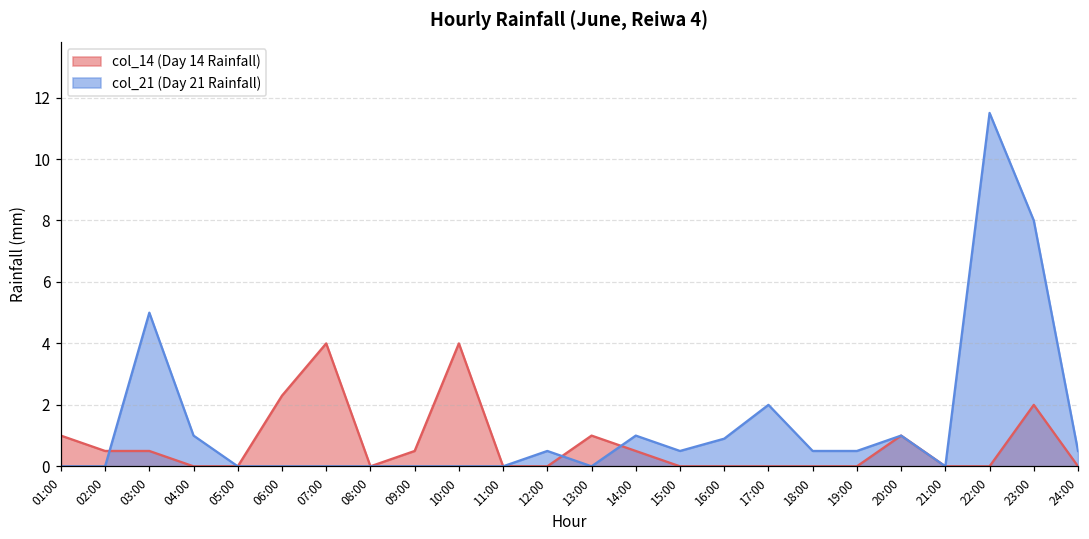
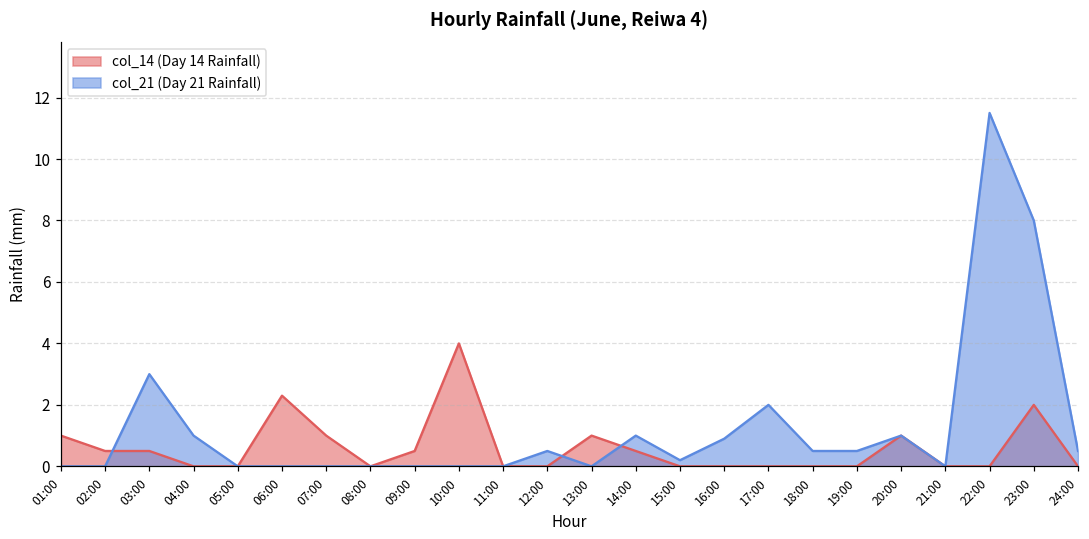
  {
    "col_14 (Day 14 Rainfall)": {
      "01:00": 1,
      "02:00": 0.5,
      "03:00": 0.5,
      "04:00": 0,
      "06:00": 2.3,
-     "07:00": 4,
+     "07:00": 1,
      "09:00": 0.5,
      "10:00": 4,
      "12:00": 0,
      "13:00": 1,
      "14:00": 0.5,
      "15:00": 0,
      "16:00": 0,
      "17:00": 0,
      "18:00": 0,
      "19:00": 0,
      "22:00": 0,
      "23:00": 2,
      "24:00": 0
    },
    "col_21 (Day 21 Rainfall)": {
      "01:00": 0.0,
      "02:00": 0.0,
-     "03:00": 5,
+     "03:00": 3,
      "04:00": 1.0,
      "06:00": 0.0,
      "07:00": 0.0,
      "09:00": 0.0,
      "10:00": 0.0,
      "12:00": 0.5,
      "13:00": 0.0,
      "14:00": 1.0,
-     "15:00": 0.5,
+     "15:00": 0.2,
      "16:00": 0.9,
      "17:00": 2.0,
      "18:00": 0.5,
      "19:00": 0.5,
      "22:00": 11.5,
      "23:00": 8.0,
      "24:00": 0.5
    }
  }
